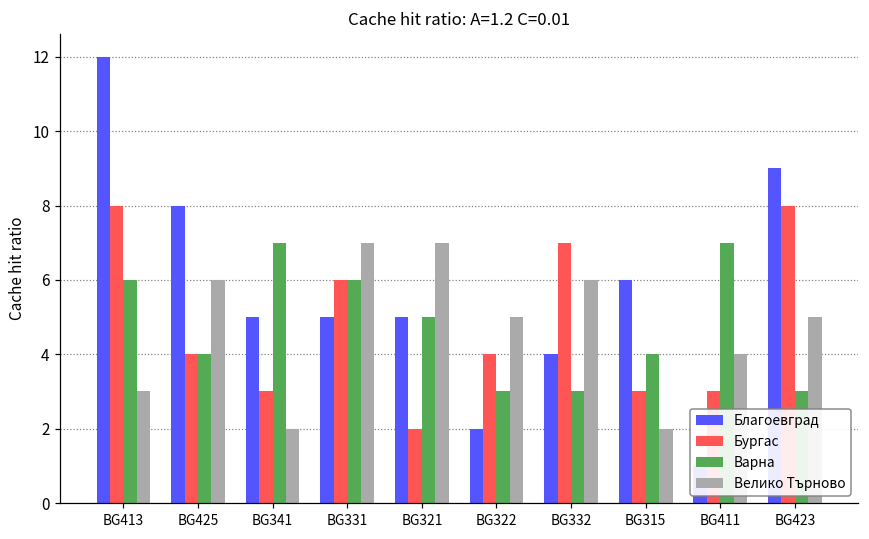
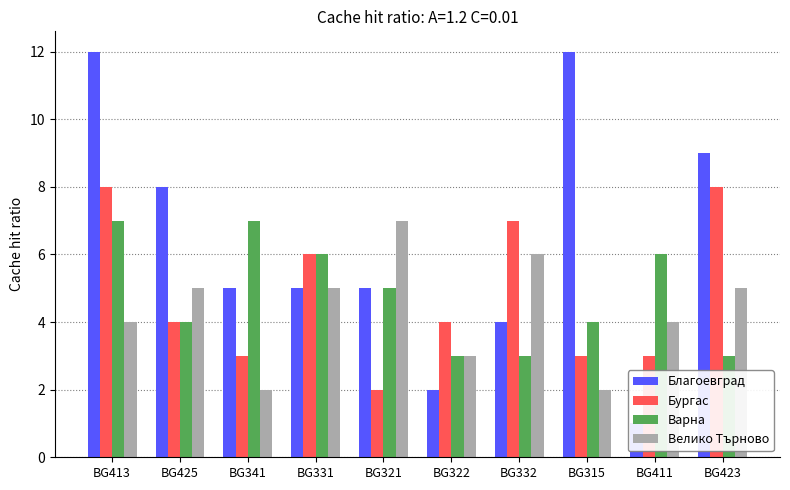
  {
    "Благоевград": {
      "BG413": 12,
      "BG425": 8,
      "BG341": 5,
      "BG331": 5,
      "BG321": 5,
      "BG322": 2,
      "BG332": 4,
-     "BG315": 6,
+     "BG315": 12,
      "BG423": 9
    },
    "Бургас": {
      "BG413": 8,
      "BG425": 4,
      "BG341": 3,
      "BG331": 6,
      "BG321": 2,
      "BG322": 4,
      "BG332": 7,
      "BG315": 3,
      "BG411": 3,
      "BG423": 8
    },
    "Варна": {
-     "BG413": 6,
+     "BG413": 7,
      "BG425": 4,
      "BG341": 7,
      "BG331": 6,
      "BG321": 5,
      "BG322": 3,
      "BG332": 3,
      "BG315": 4,
-     "BG411": 7,
+     "BG411": 6,
      "BG423": 3
    },
    "Велико Търново": {
-     "BG413": 3,
-     "BG425": 6,
+     "BG413": 4,
+     "BG425": 5,
      "BG341": 2,
-     "BG331": 7,
+     "BG331": 5,
      "BG321": 7,
-     "BG322": 5,
+     "BG322": 3,
      "BG332": 6,
      "BG315": 2,
      "BG411": 4,
      "BG423": 5
    }
  }
